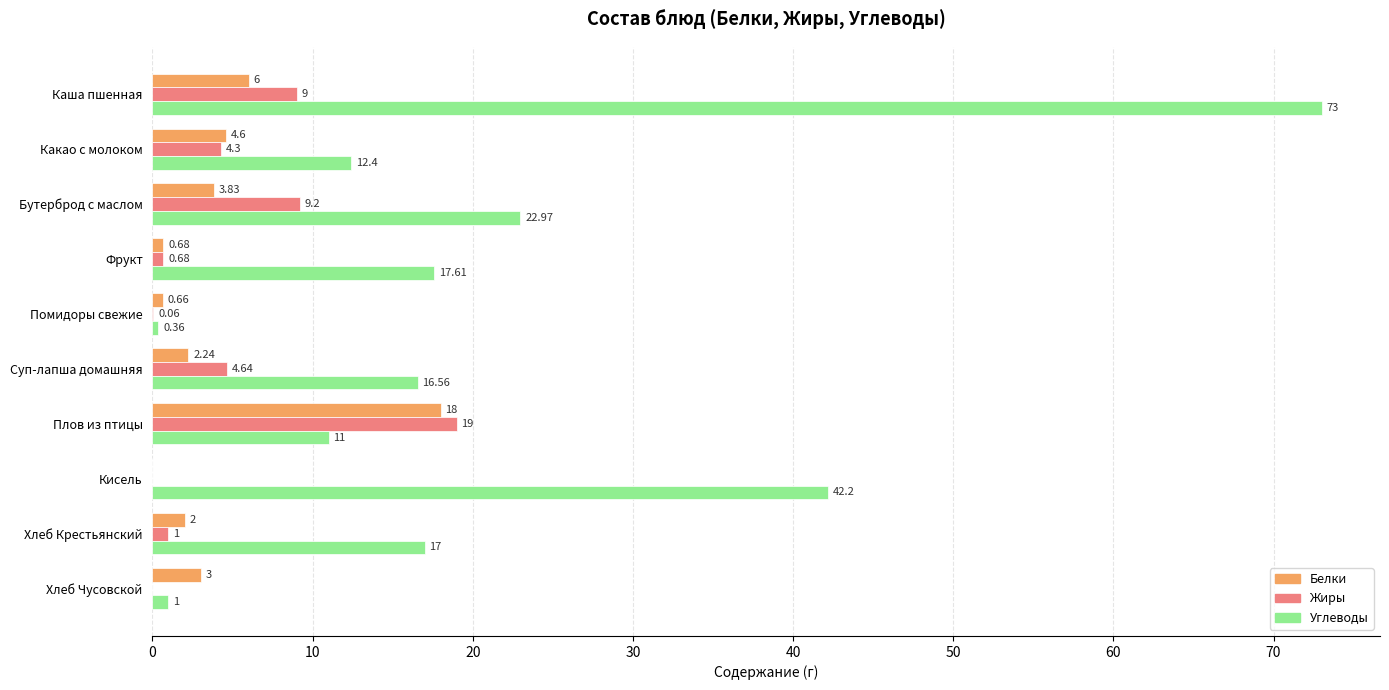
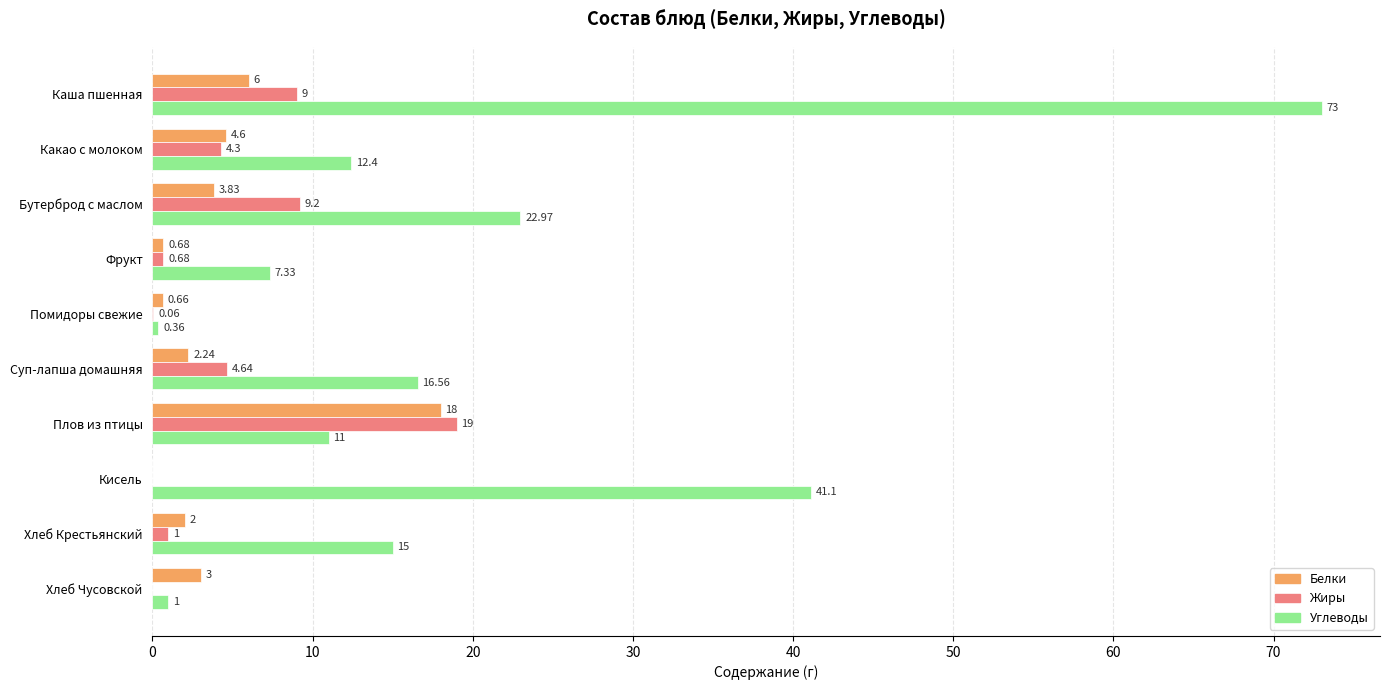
  {
    "Углеводы": {
      "Каша пшенная": 73,
      "Какао с молоком": 12.4,
      "Бутерброд с маслом": 22.97,
-     "Фрукт": 17.61,
+     "Фрукт": 7.33,
      "Помидоры свежие": 0.36,
      "Суп-лапша домашняя": 16.56,
      "Плов из птицы": 11,
-     "Кисель": 42.2,
-     "Хлеб Крестьянский": 17,
+     "Кисель": 41.1,
+     "Хлеб Крестьянский": 15,
      "Хлеб Чусовской": 1
    }
  }
